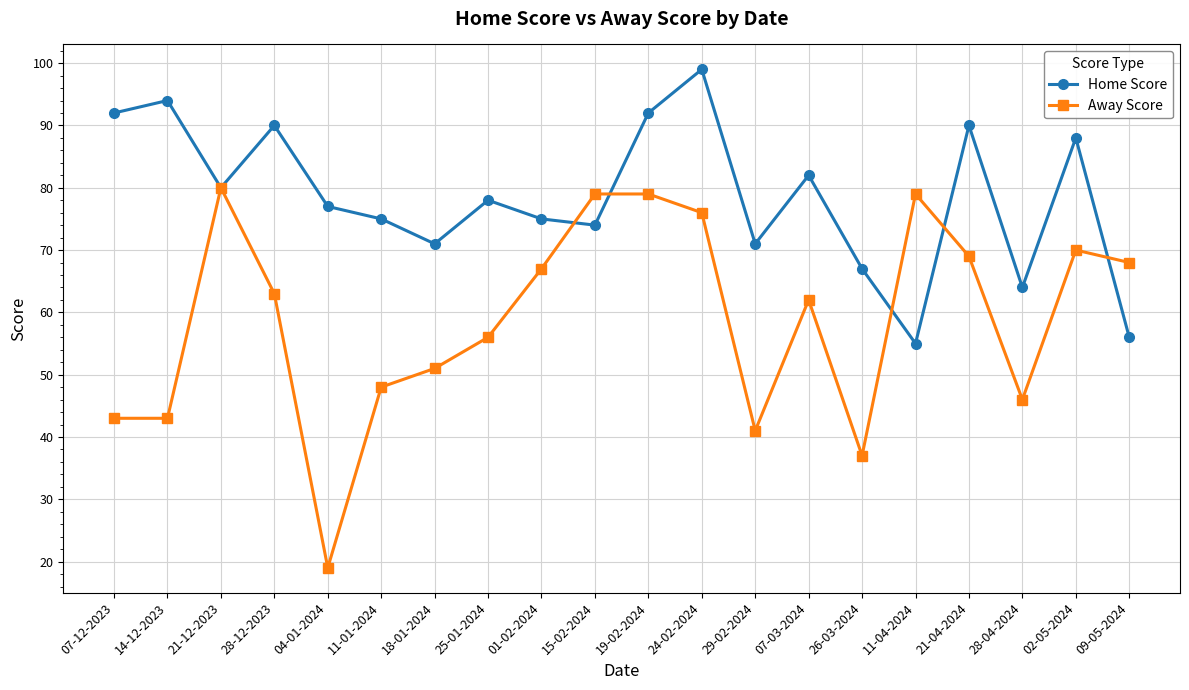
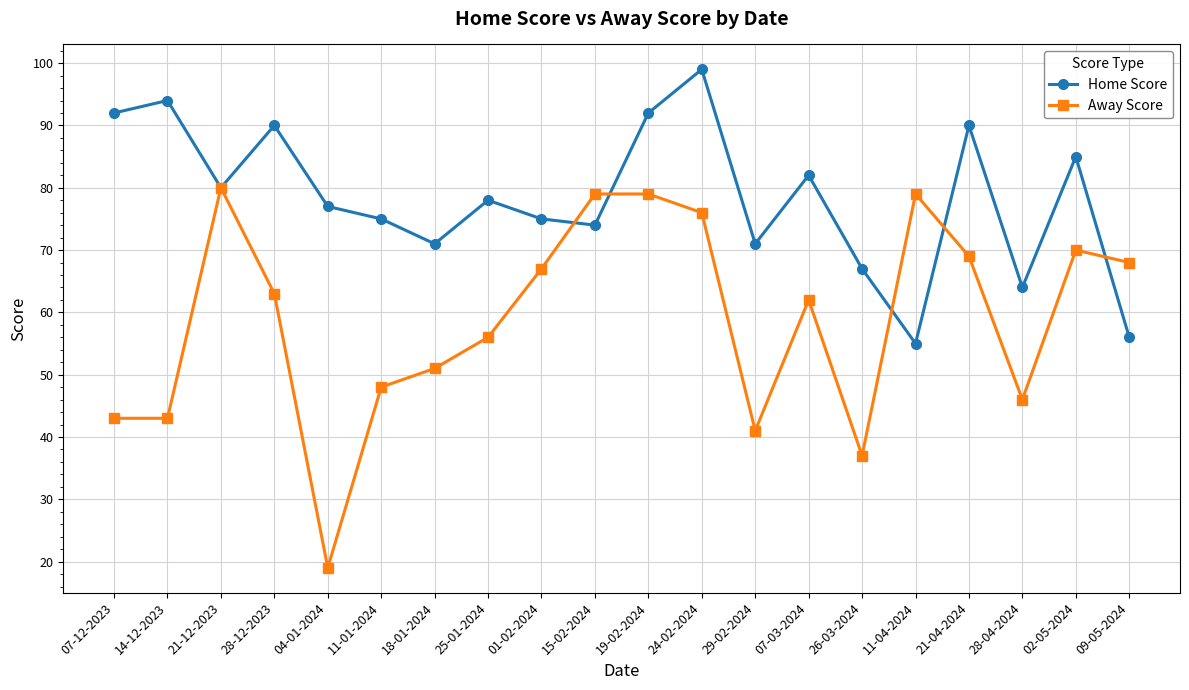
  {
    "Home Score": {
      "07-12-2023": 92,
      "14-12-2023": 94,
      "28-12-2023": 90,
      "04-01-2024": 77,
      "11-01-2024": 75,
      "18-01-2024": 71,
      "25-01-2024": 78,
      "01-02-2024": 75,
      "15-02-2024": 74,
      "19-02-2024": 92,
      "24-02-2024": 99,
      "29-02-2024": 71,
      "07-03-2024": 82,
      "26-03-2024": 67,
      "11-04-2024": 55,
      "21-04-2024": 90,
      "28-04-2024": 64,
-     "02-05-2024": 88,
+     "02-05-2024": 85,
      "09-05-2024": 56
    },
    "Away Score": {
      "07-12-2023": 43,
      "14-12-2023": 43,
      "28-12-2023": 63,
      "04-01-2024": 19,
      "11-01-2024": 48,
      "18-01-2024": 51,
      "25-01-2024": 56,
      "01-02-2024": 67,
      "15-02-2024": 79,
      "19-02-2024": 79,
      "24-02-2024": 76,
      "29-02-2024": 41,
      "07-03-2024": 62,
      "26-03-2024": 37,
      "11-04-2024": 79,
      "21-04-2024": 69,
      "28-04-2024": 46,
      "02-05-2024": 70,
      "09-05-2024": 68
    }
  }
